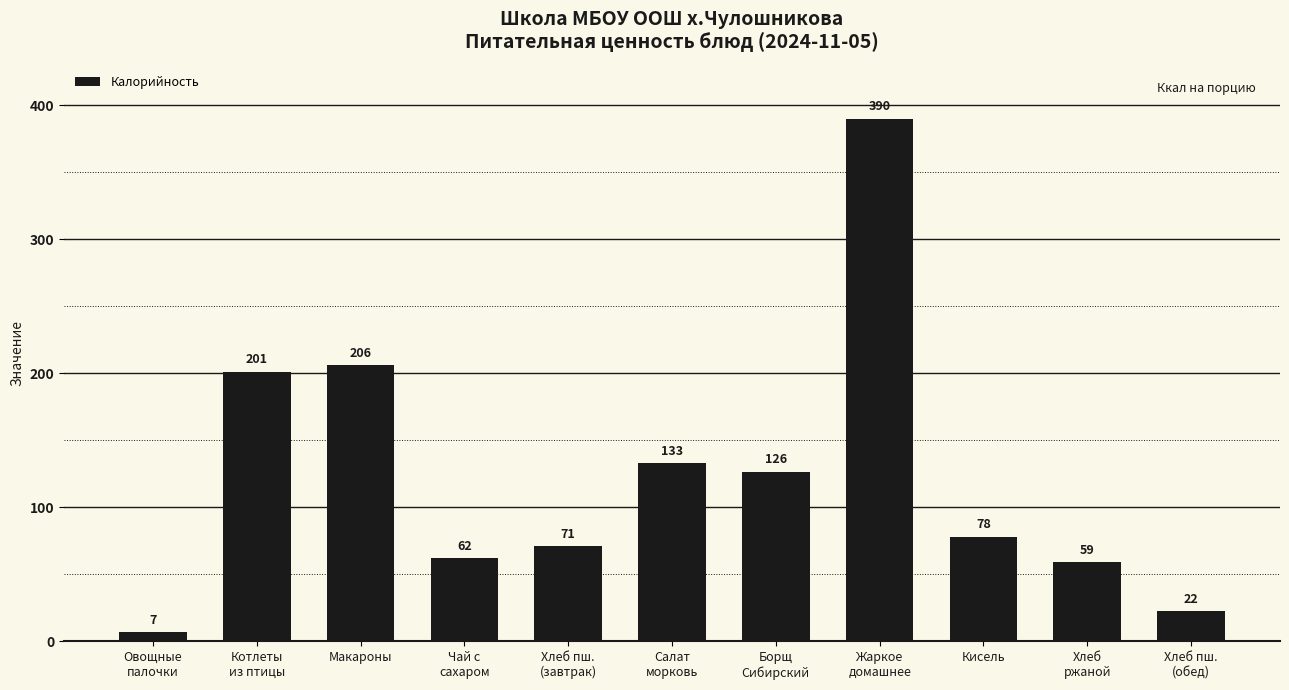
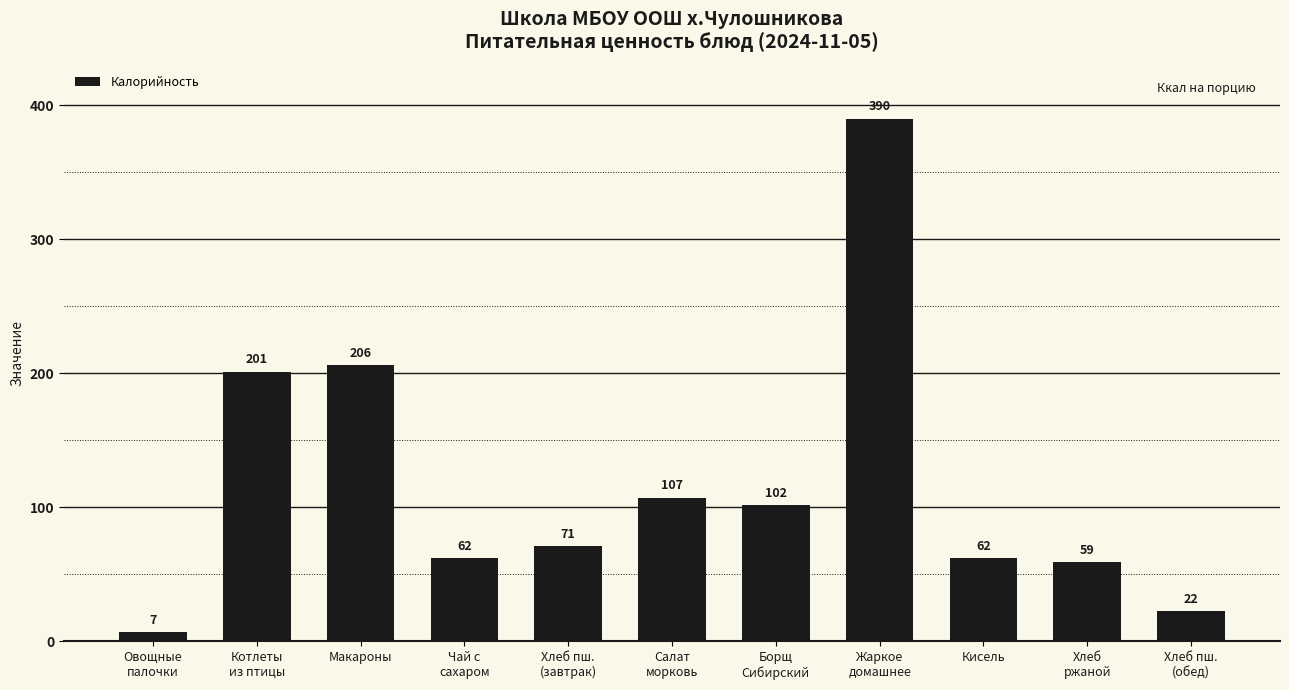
  {
    "Овощные палочки": 7,
    "Котлеты из птицы": 201,
    "Макароны": 206,
    "Чай с сахаром": 62,
    "Хлеб пш. (завтрак)": 71,
-   "Салат морковь": 133,
-   "Борщ Сибирский": 126,
+   "Салат морковь": 107,
+   "Борщ Сибирский": 102,
    "Жаркое домашнее": 390,
-   "Кисель": 78,
+   "Кисель": 62,
    "Хлеб ржаной": 59,
    "Хлеб пш. (обед)": 22
  }
